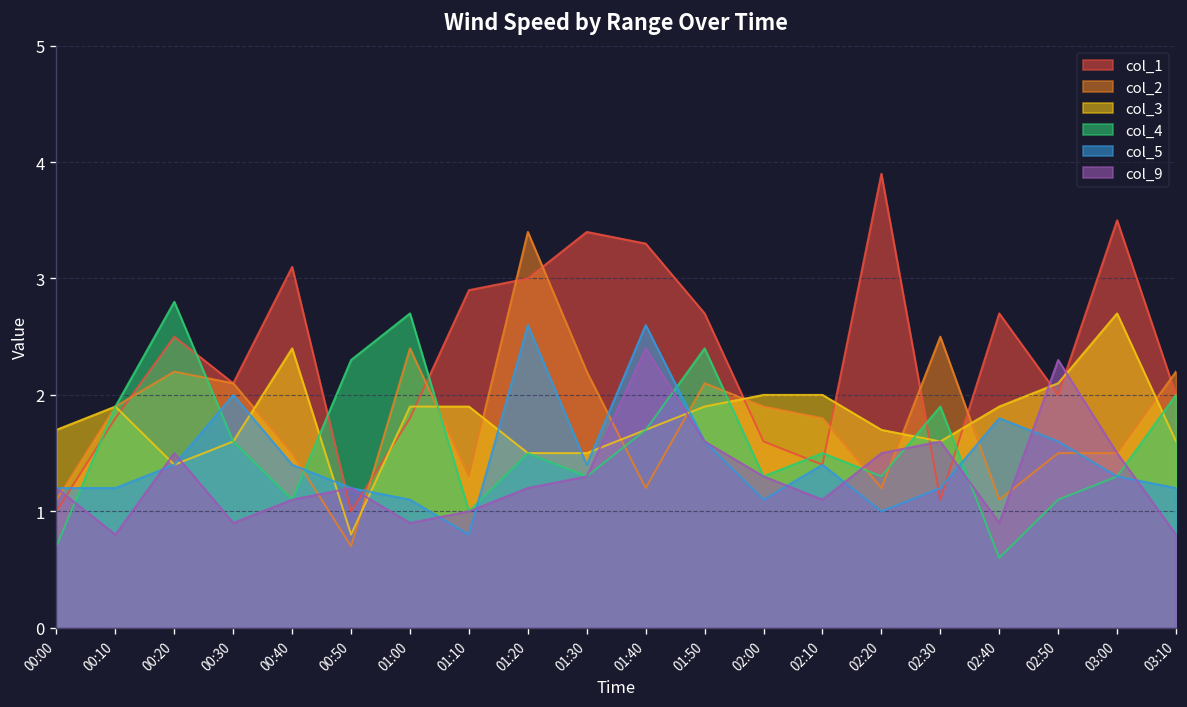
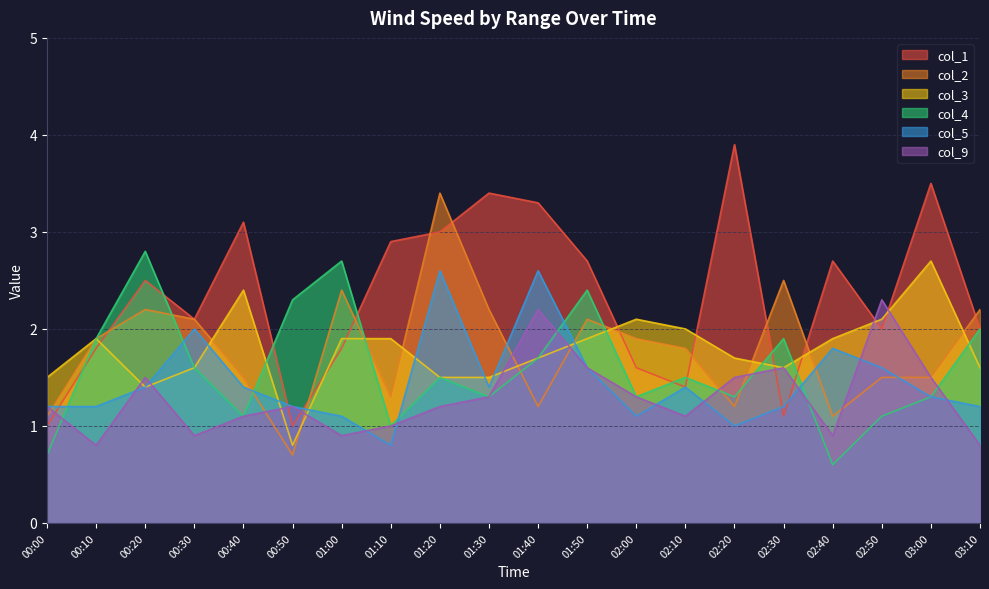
  {
    "col_3": {
-     "00:00": 1.7,
+     "00:00": 1.5,
      "00:40": 2.4,
      "00:50": 0.8,
      "01:00": 1.9,
      "01:10": 1.9,
      "01:30": 1.5,
      "01:50": 1.9,
-     "02:00": 2.0,
+     "02:00": 2.1,
      "02:10": 2.0,
      "02:20": 1.7,
      "02:40": 1.9,
      "02:50": 2.1,
      "03:00": 2.7,
      "03:10": 1.6
    },
    "col_4": {
      "00:00": 0.7,
      "00:20": 2.8,
      "00:50": 2.3,
      "01:00": 2.7,
      "01:50": 2.4,
      "02:10": 1.5,
      "02:20": 1.3,
      "02:30": 1.9,
      "02:40": 0.6,
      "02:50": 1.1
    },
    "col_5": {
      "00:10": 1.2,
      "00:30": 2.0,
      "00:40": 1.4,
      "01:00": 1.1,
      "01:10": 0.8,
      "01:20": 2.6,
      "01:30": 1.4,
      "01:40": 2.6,
      "02:00": 1.1,
      "02:20": 1.0,
      "02:30": 1.2,
      "02:40": 1.8,
      "02:50": 1.6,
      "03:10": 1.2
    },
    "col_9": {
      "00:10": 0.8,
      "00:20": 1.5,
      "00:30": 0.9,
      "01:00": 0.9,
      "01:20": 1.2,
-     "01:40": 2.4,
+     "01:40": 2.2,
      "02:10": 1.1,
      "02:20": 1.5,
      "02:40": 0.9,
      "02:50": 2.3,
      "03:10": 0.8
    }
  }
